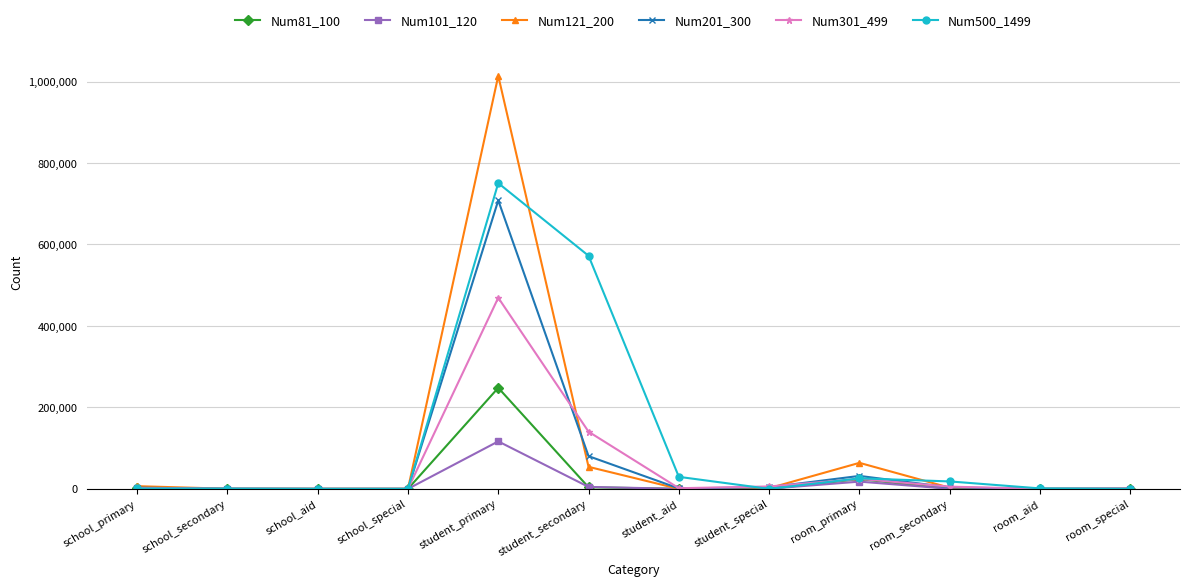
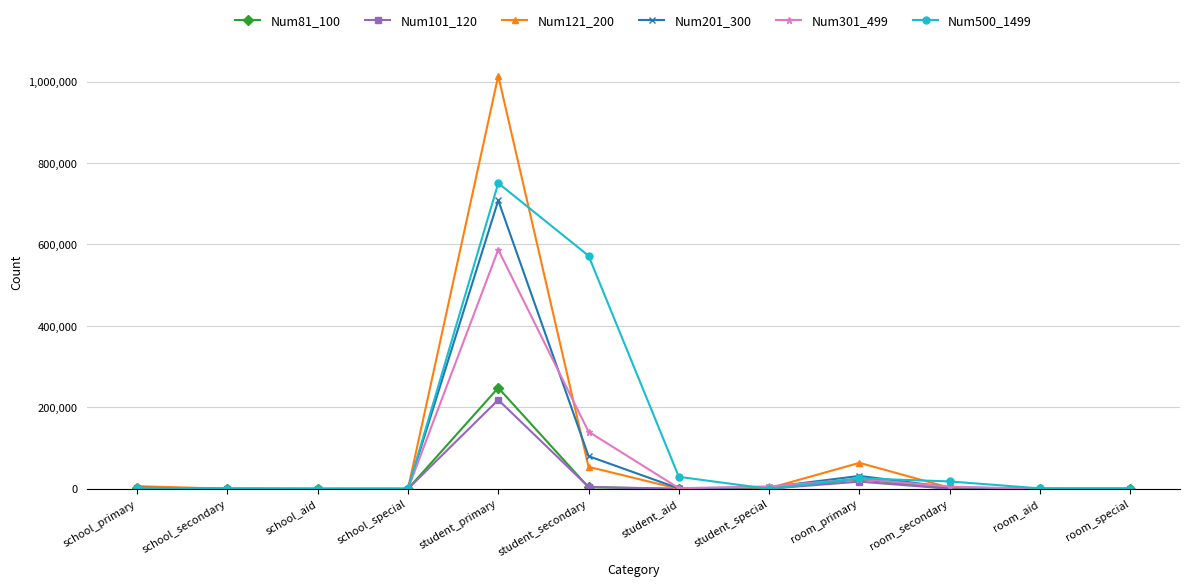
  {
    "Num81_100": {
      "student_primary": "250,000"
    },
    "Num101_120": {
-     "student_primary": "120,000"
+     "student_primary": "220,000"
    },
    "Num121_200": {
      "student_primary": "1,010,000",
      "student_secondary": "50,000",
      "room_primary": "60,000"
    },
    "Num201_300": {
      "student_primary": "710,000",
      "student_secondary": "80,000"
    },
    "Num301_499": {
-     "student_primary": "470,000",
+     "student_primary": "590,000",
      "student_secondary": "140,000"
    },
    "Num500_1499": {
      "student_primary": "750,000",
      "student_secondary": "570,000",
      "student_aid": "30,000",
      "room_secondary": "20,000"
    }
  }
